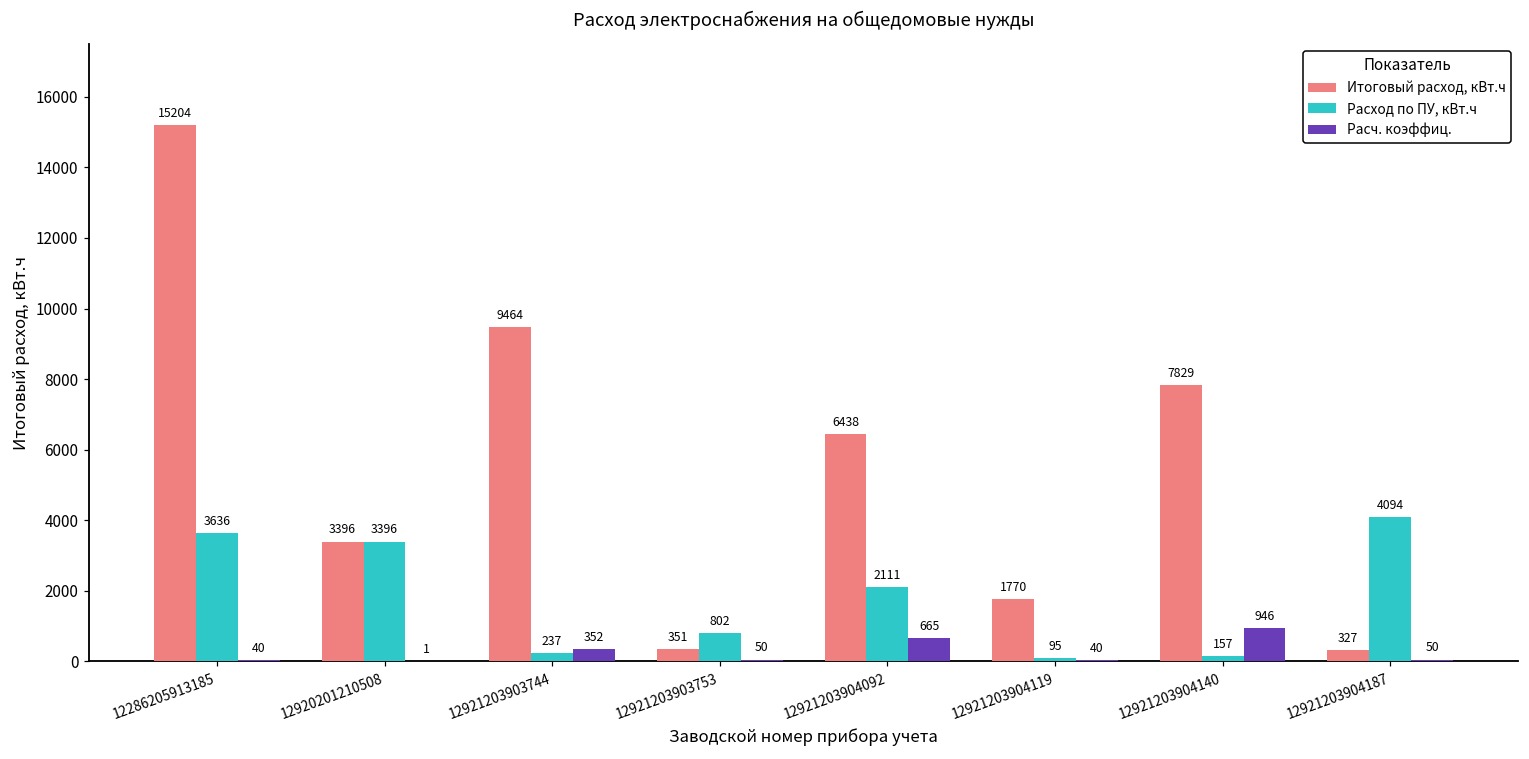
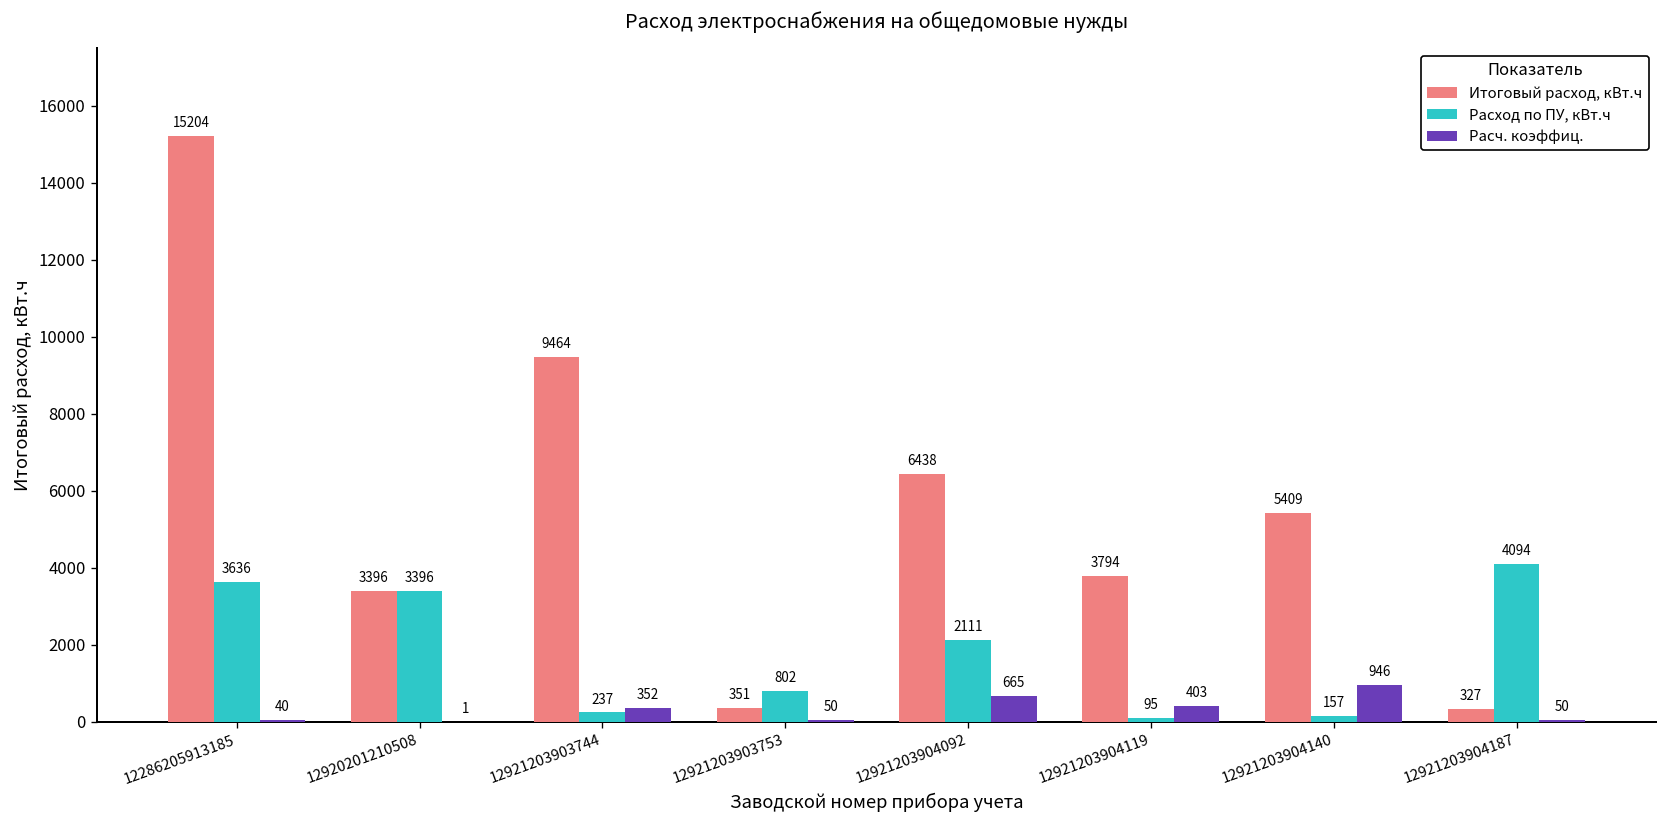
  {
    "Итоговый расход, кВт.ч": {
      "12286205913185": 15204,
      "12920201210508": 3396,
      "12921203903744": 9464,
      "12921203903753": 351,
      "12921203904092": 6438,
-     "12921203904119": 1770,
-     "12921203904140": 7829,
+     "12921203904119": 3794,
+     "12921203904140": 5409,
      "12921203904187": 327
    },
    "Расход по ПУ, кВт.ч": {
      "12286205913185": 3636,
      "12920201210508": 3396,
      "12921203903744": 237,
      "12921203903753": 802,
      "12921203904092": 2111,
      "12921203904119": 95,
      "12921203904140": 157,
      "12921203904187": 4094
    },
    "Расч. коэффиц.": {
      "12286205913185": 40,
      "12920201210508": 1,
      "12921203903744": 352,
      "12921203903753": 50,
      "12921203904092": 665,
-     "12921203904119": 40,
+     "12921203904119": 403,
      "12921203904140": 946,
      "12921203904187": 50
    }
  }
